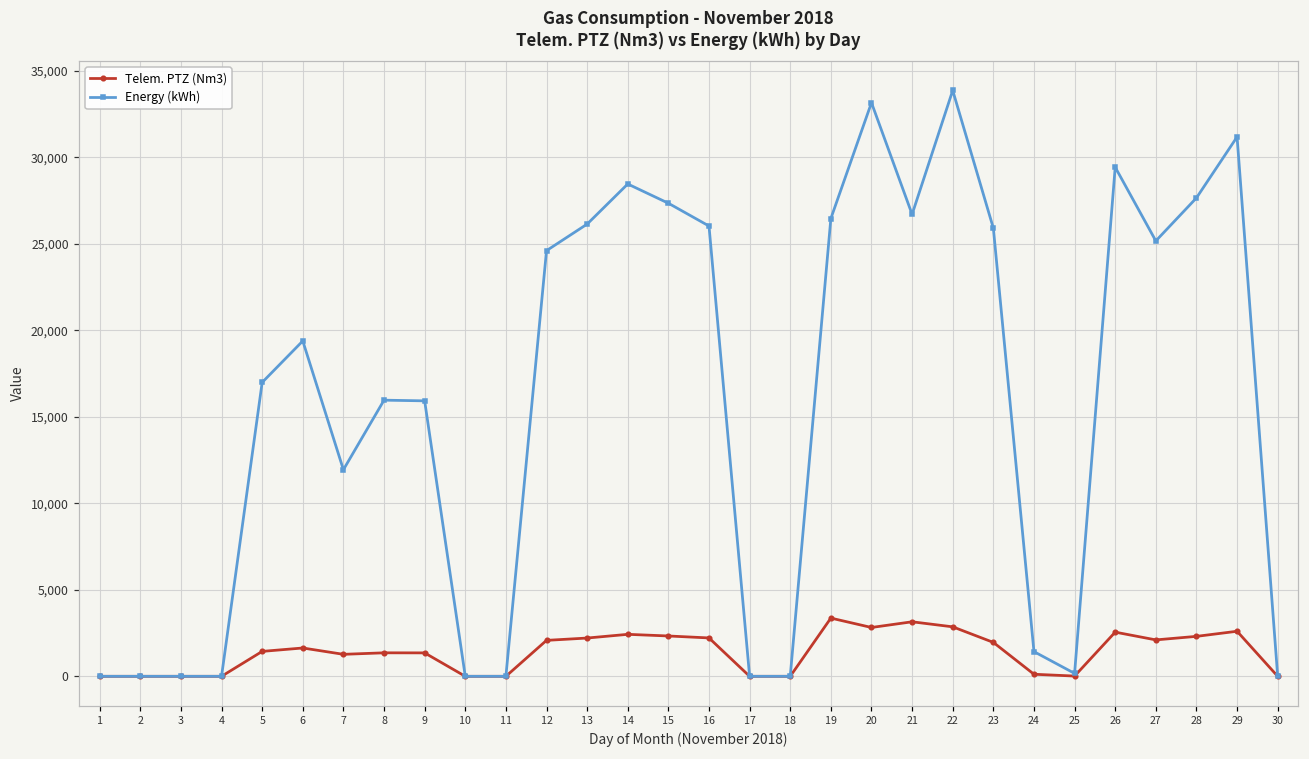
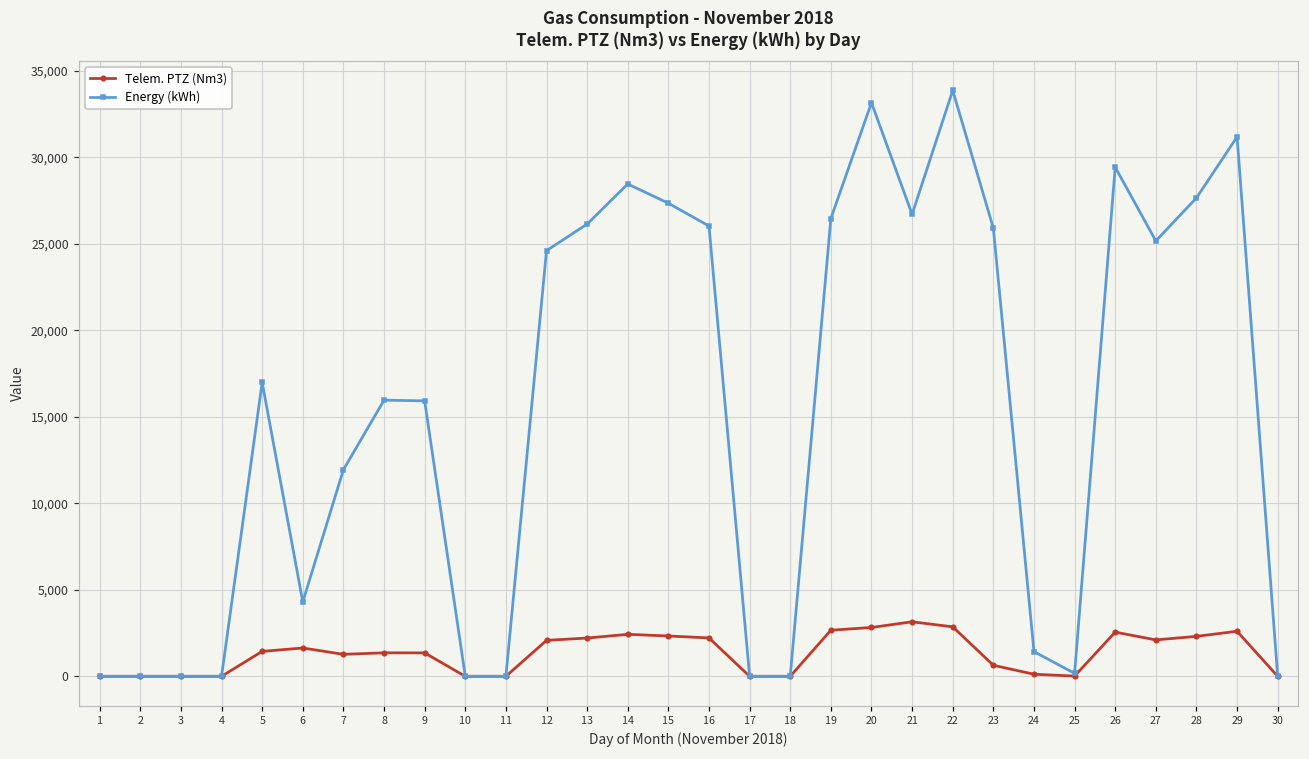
  {
    "Telem. PTZ (Nm3)": {
      "5": "1,400",
      "6": "1,600",
      "7": "1,300",
      "8": "1,400",
      "9": "1,400",
      "12": "2,100",
      "13": "2,200",
      "14": "2,400",
      "15": "2,300",
      "16": "2,200",
-     "19": "3,400",
+     "19": "2,700",
      "20": "2,800",
      "21": "3,200",
      "22": "2,900",
-     "23": "2,000",
+     "23": "600",
      "24": "100",
      "26": "2,600",
      "27": "2,100",
      "28": "2,300",
      "29": "2,600"
    },
    "Energy (kWh)": {
      "5": "17,000",
-     "6": "19,400",
+     "6": "4,300",
      "7": "11,900",
      "8": "16,000",
      "9": "15,900",
      "12": "24,600",
      "13": "26,100",
      "14": "28,500",
      "15": "27,400",
      "16": "26,000",
      "19": "26,500",
      "20": "33,200",
      "21": "26,700",
      "22": "33,900",
      "23": "25,900",
      "24": "1,400",
      "26": "29,400",
      "27": "25,200",
      "28": "27,700",
      "29": "31,200"
    }
  }
